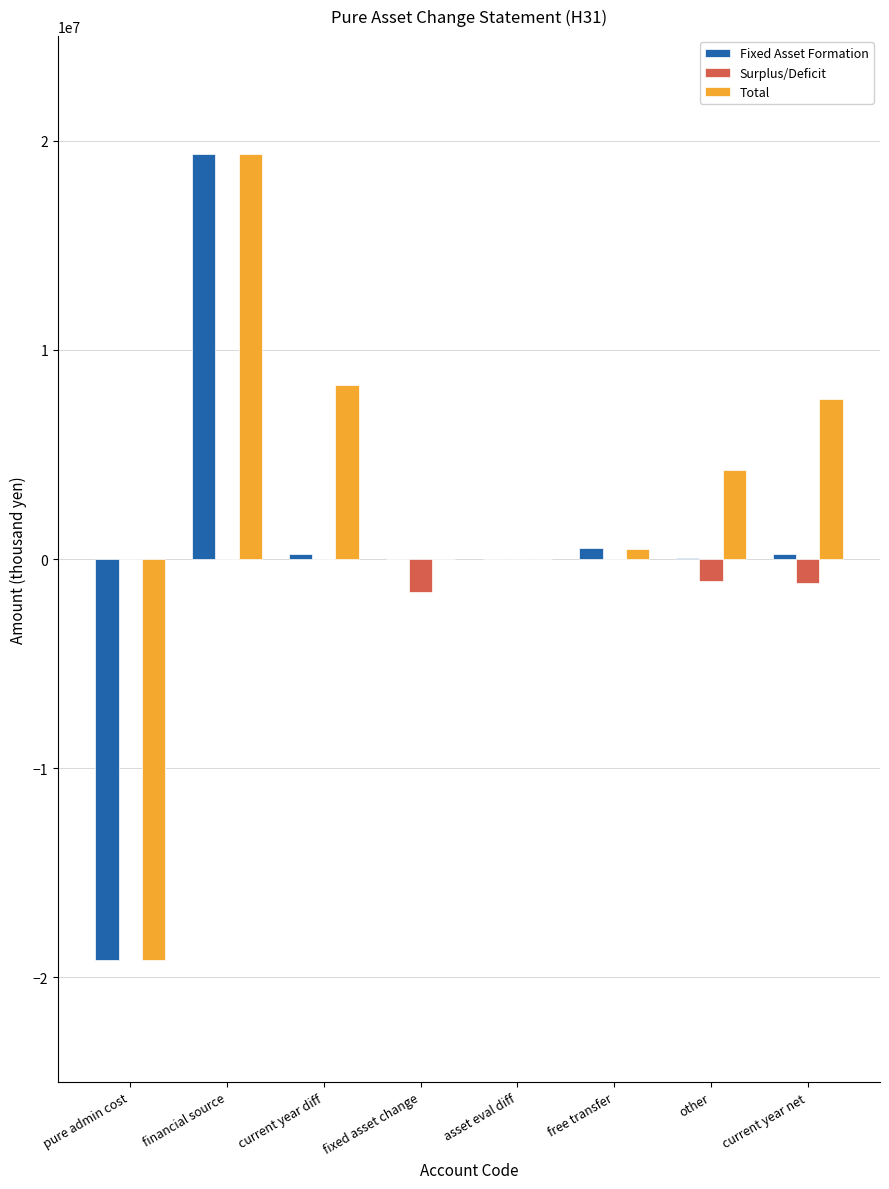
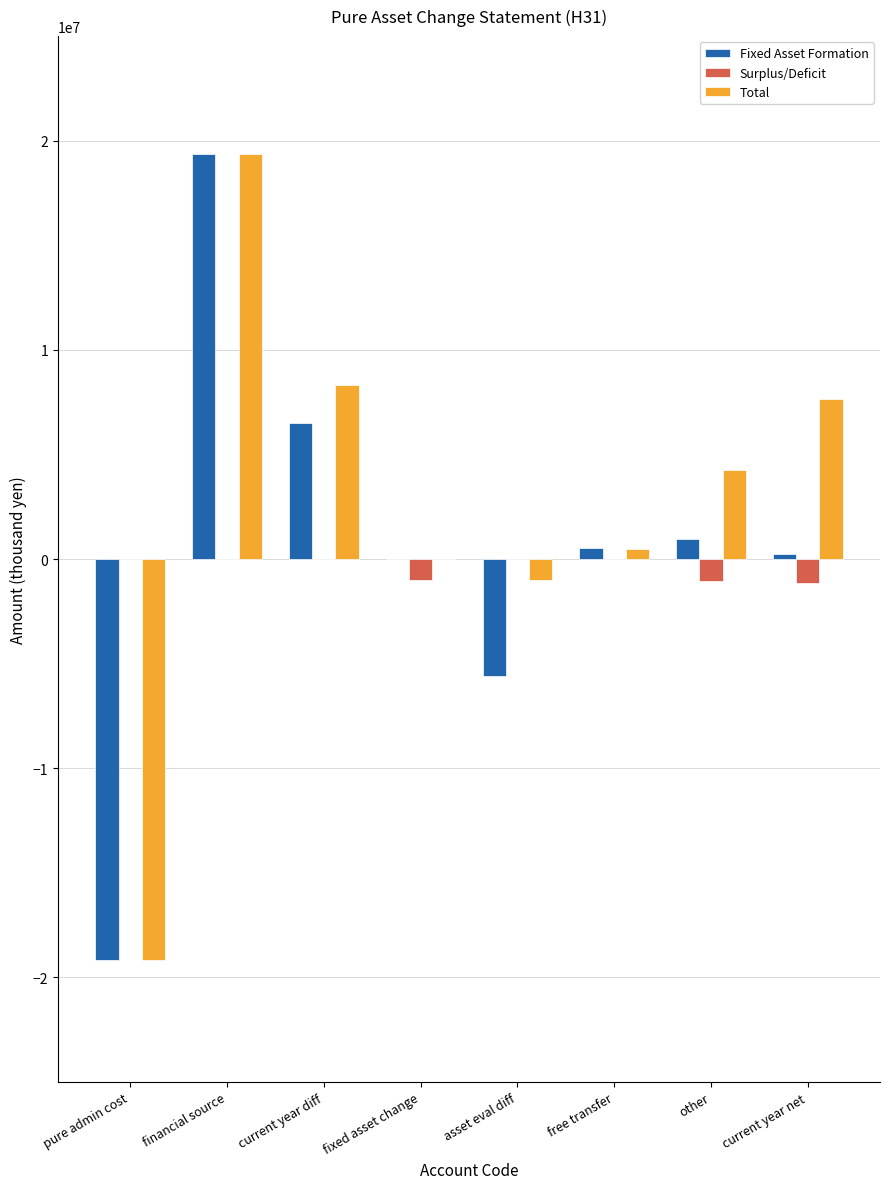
  {
    "Fixed Asset Formation": {
      "pure admin cost": -19200000,
      "financial source": 19400000,
-     "current year diff": 200000,
+     "current year diff": 6500000,
      "fixed asset change": 0,
-     "asset eval diff": 0,
+     "asset eval diff": -5600000,
      "free transfer": 600000,
-     "other": 0,
+     "other": 1000000,
      "current year net": 200000
    },
    "Surplus/Deficit": {
      "pure admin cost": 0,
      "financial source": 0,
      "current year diff": 0,
-     "fixed asset change": -1600000,
+     "fixed asset change": -1000000,
      "asset eval diff": 0,
      "free transfer": 0,
      "other": -1100000,
      "current year net": -1200000
    },
    "Total": {
      "pure admin cost": -19200000,
      "financial source": 19400000,
      "current year diff": 8300000,
      "fixed asset change": 0,
-     "asset eval diff": 0,
+     "asset eval diff": -1000000,
      "free transfer": 500000,
      "other": 4200000,
      "current year net": 7700000
    }
  }
